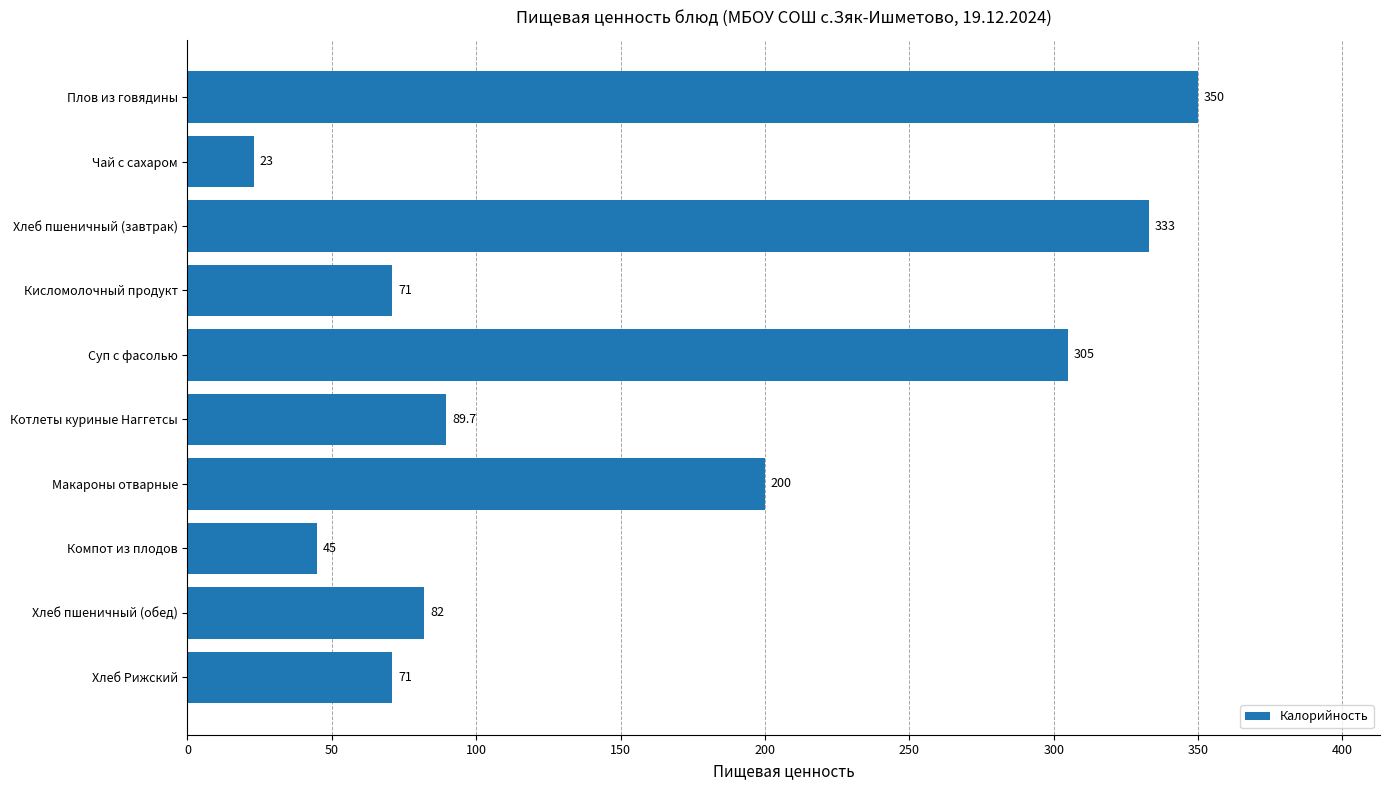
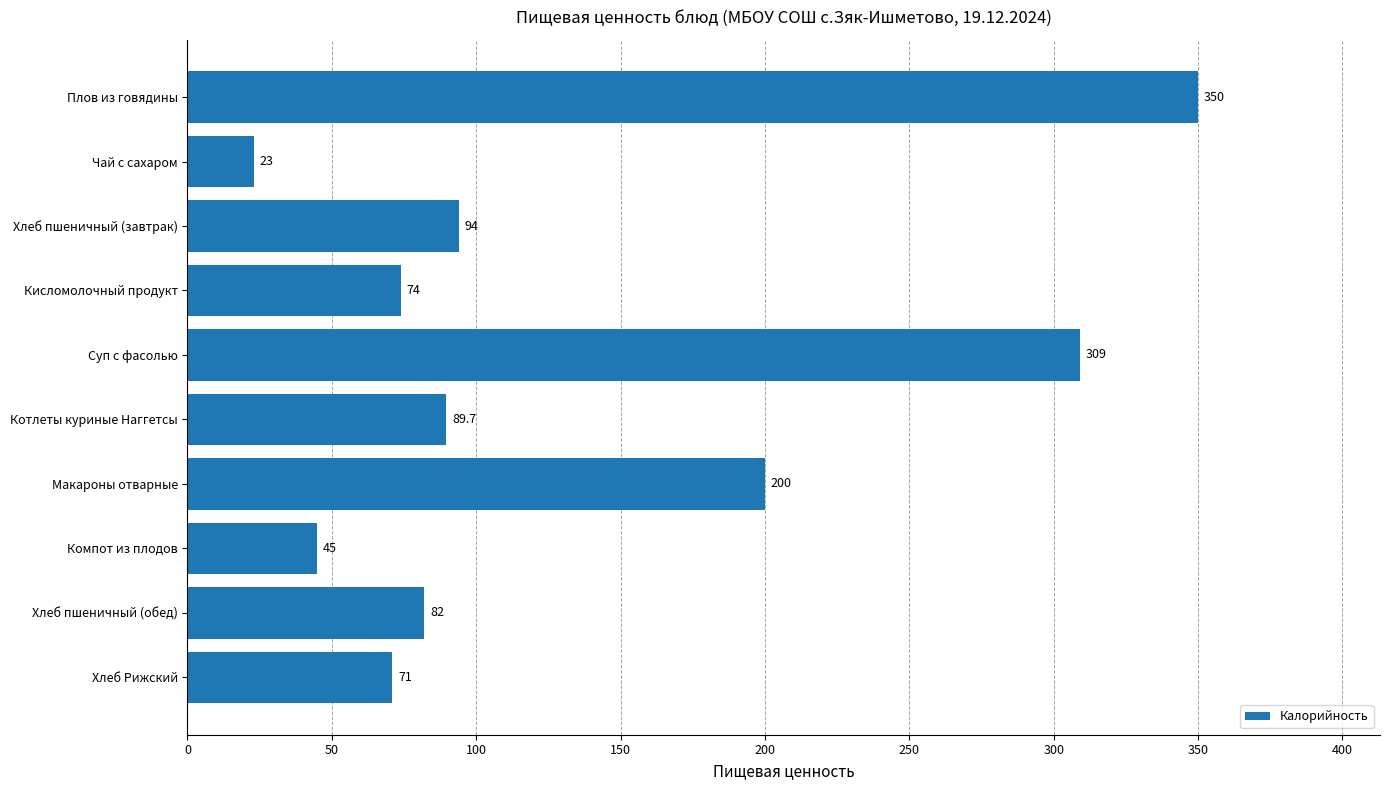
  {
    "Плов из говядины": 350,
    "Чай с сахаром": 23,
-   "Хлеб пшеничный (завтрак)": 333,
-   "Кисломолочный продукт": 71,
-   "Суп с фасолью": 305,
+   "Хлеб пшеничный (завтрак)": 94,
+   "Кисломолочный продукт": 74,
+   "Суп с фасолью": 309,
    "Котлеты куриные Наггетсы": 89.7,
    "Макароны отварные": 200,
    "Компот из плодов": 45,
    "Хлеб пшеничный (обед)": 82,
    "Хлеб Рижский": 71
  }
